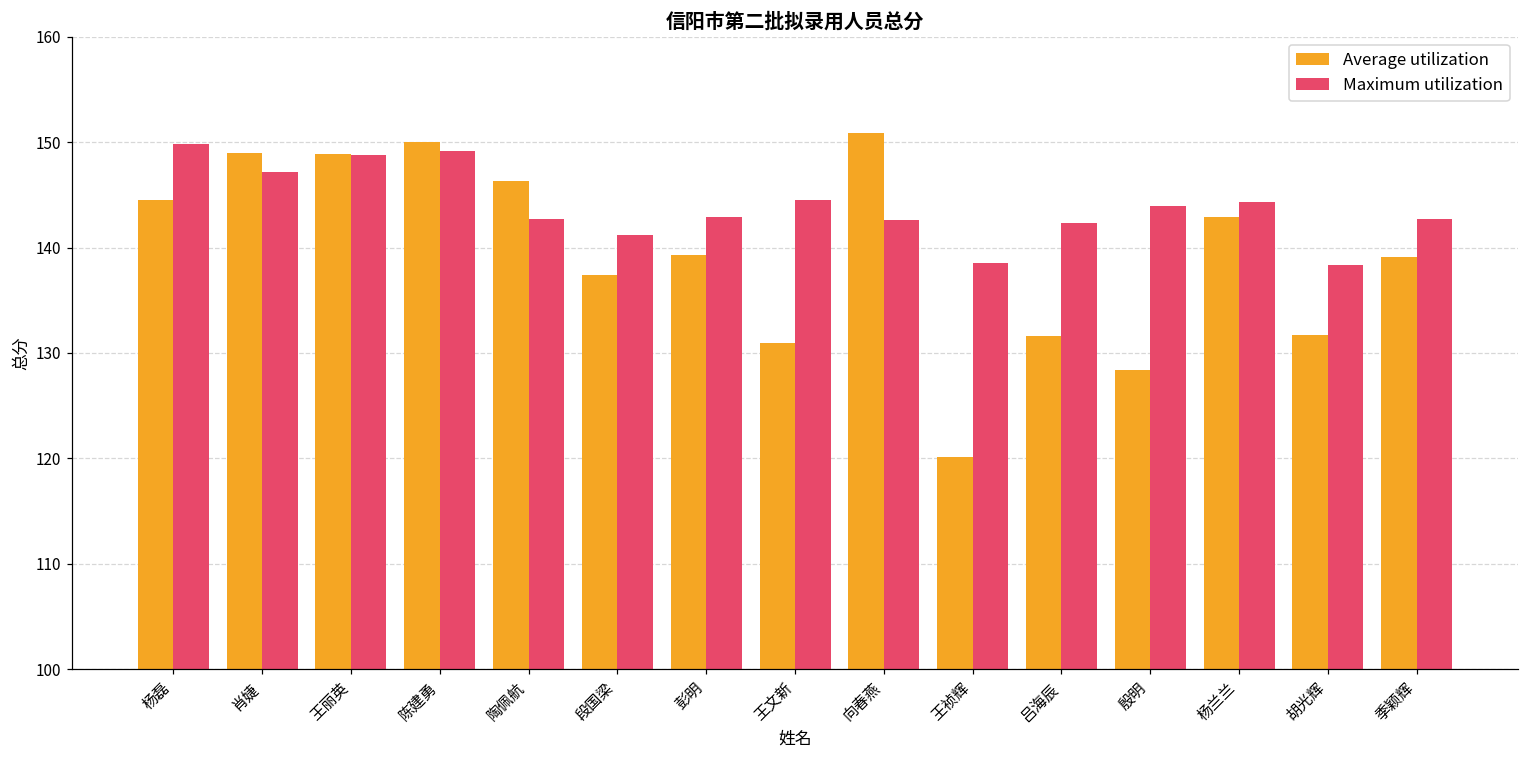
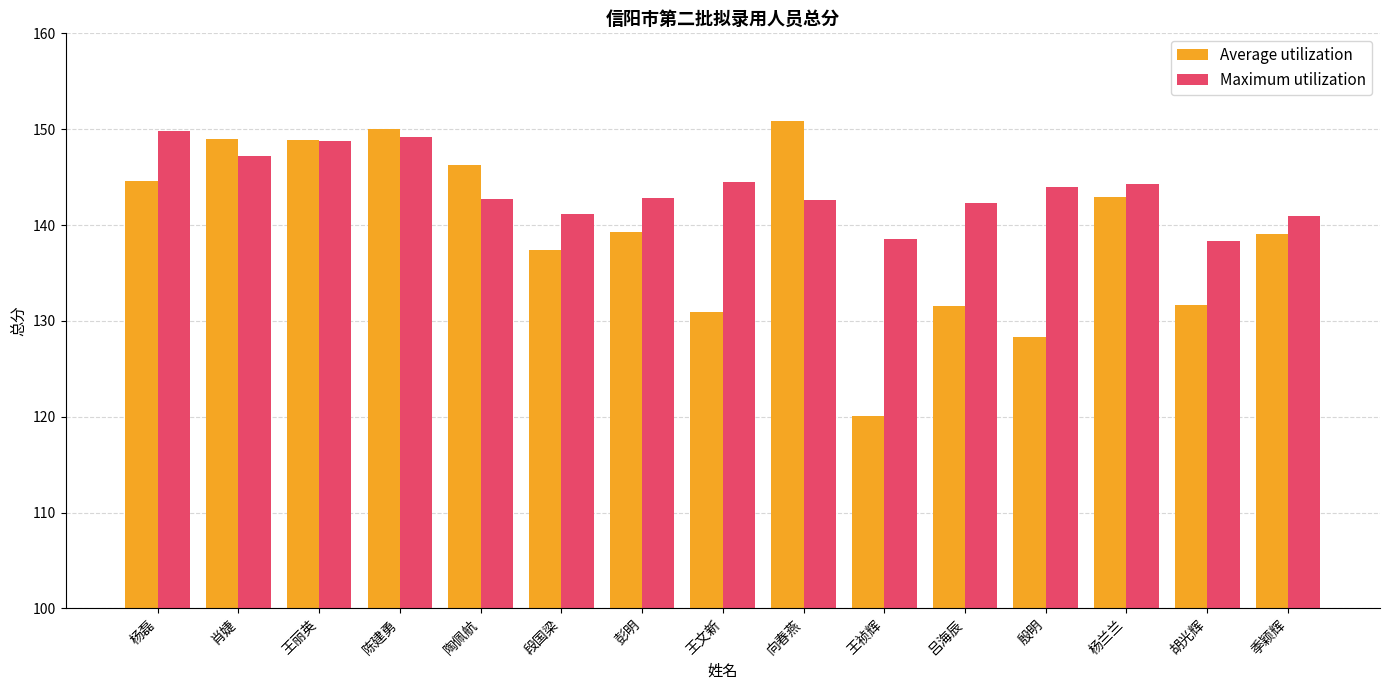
  {
    "Average utilization": {
      "杨磊": 145,
      "肖婕": 149,
      "王丽英": 149,
      "陈建勇": 150,
      "陶佩航": 146,
      "段国梁": 137,
      "彭明": 139,
      "王文新": 131,
      "向春燕": 151,
      "王祯辉": 120,
      "吕海辰": 132,
      "殷明": 128,
      "杨兰兰": 143,
      "胡光辉": 132,
      "季颖辉": 139
    },
    "Maximum utilization": {
      "杨磊": 150,
      "肖婕": 147,
      "王丽英": 149,
      "陈建勇": 149,
      "陶佩航": 143,
      "段国梁": 141,
      "彭明": 143,
      "王文新": 145,
      "向春燕": 143,
      "王祯辉": 139,
      "吕海辰": 142,
      "殷明": 144,
      "杨兰兰": 144,
      "胡光辉": 138,
-     "季颖辉": 143
+     "季颖辉": 141
    }
  }
